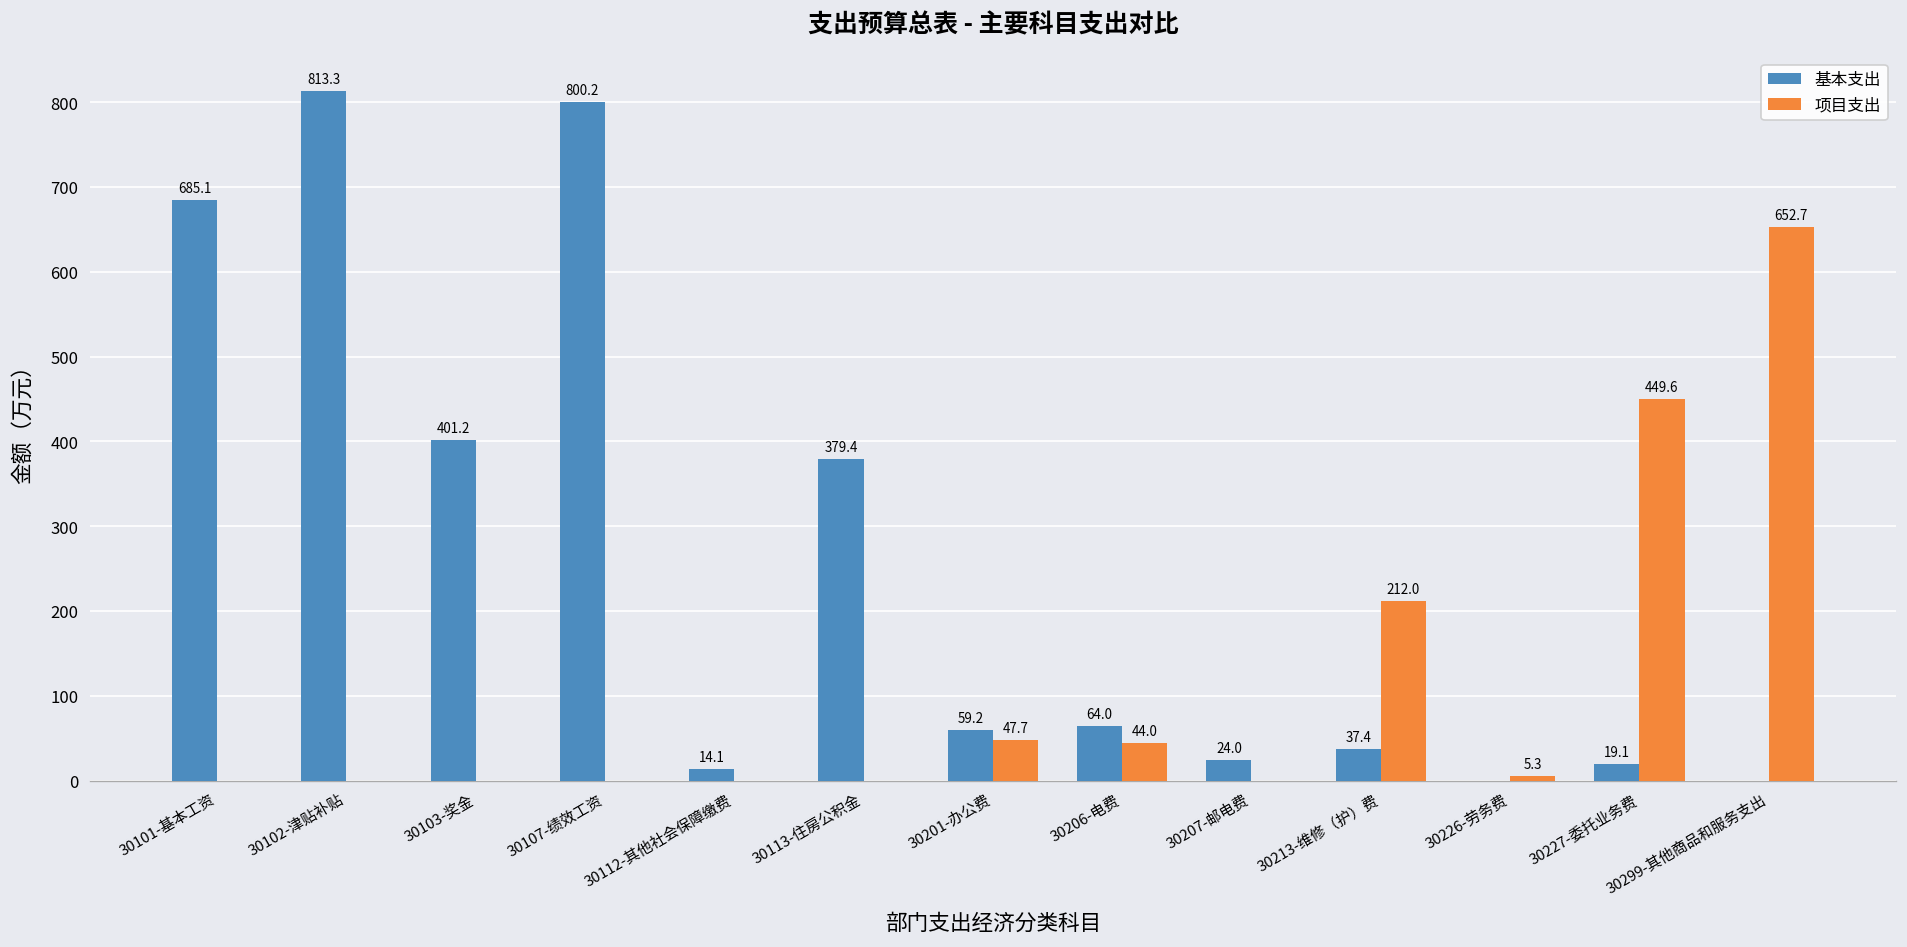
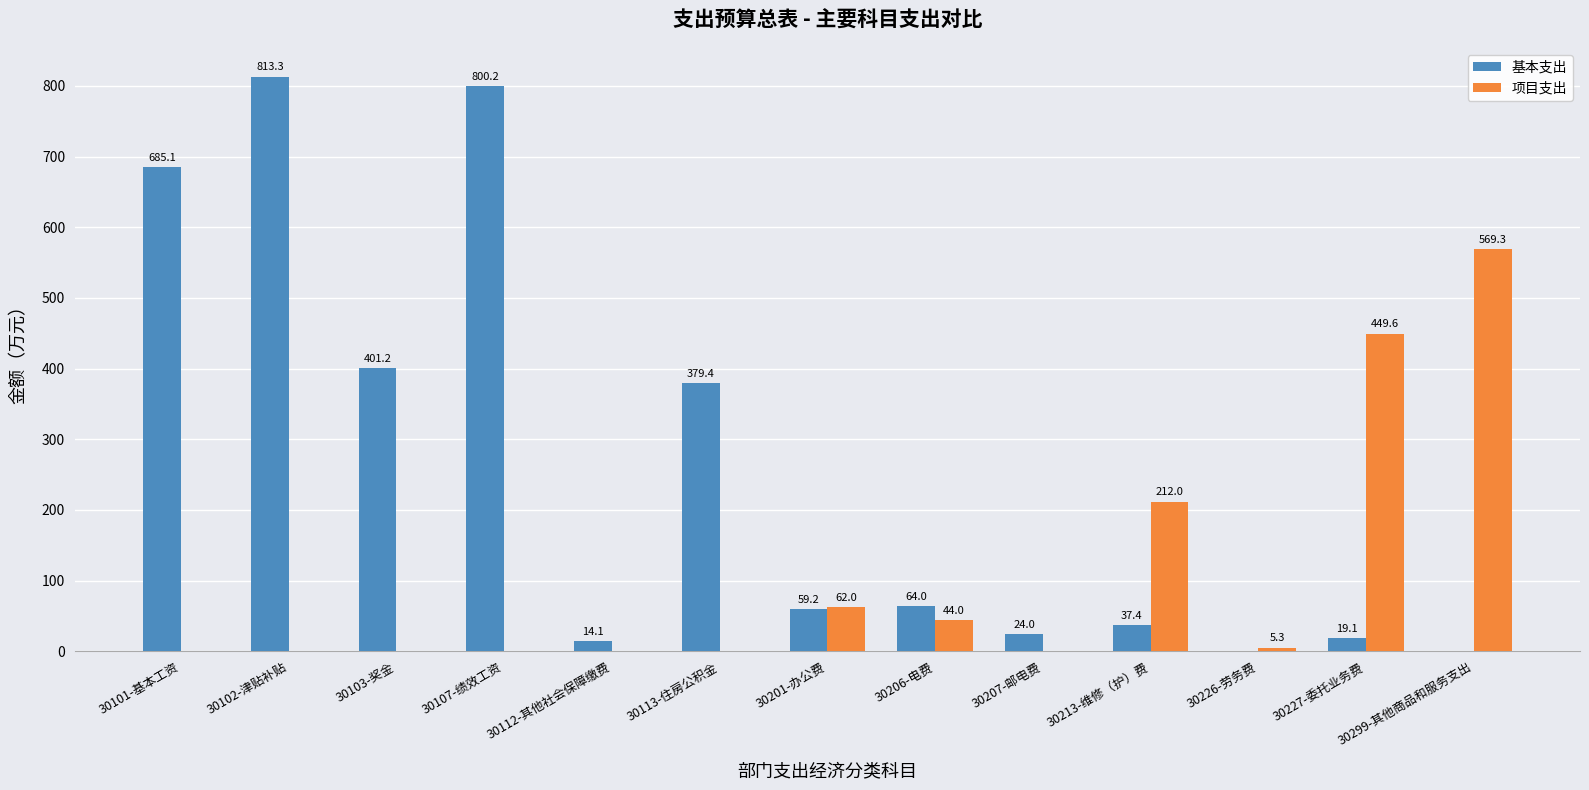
  {
    "基本支出": {
      "30101-基本工资": 685.1,
      "30102-津贴补贴": 813.3,
      "30103-奖金": 401.2,
      "30107-绩效工资": 800.2,
      "30112-其他社会保障缴费": 14.1,
      "30113-住房公积金": 379.4,
      "30201-办公费": 59.2,
      "30206-电费": 64.0,
      "30207-邮电费": 24.0,
      "30213-维修（护）费": 37.4,
      "30227-委托业务费": 19.1
    },
    "项目支出": {
-     "30201-办公费": 47.7,
+     "30201-办公费": 62.0,
      "30206-电费": 44.0,
      "30213-维修（护）费": 212.0,
      "30226-劳务费": 5.3,
      "30227-委托业务费": 449.6,
-     "30299-其他商品和服务支出": 652.7
+     "30299-其他商品和服务支出": 569.3
    }
  }
